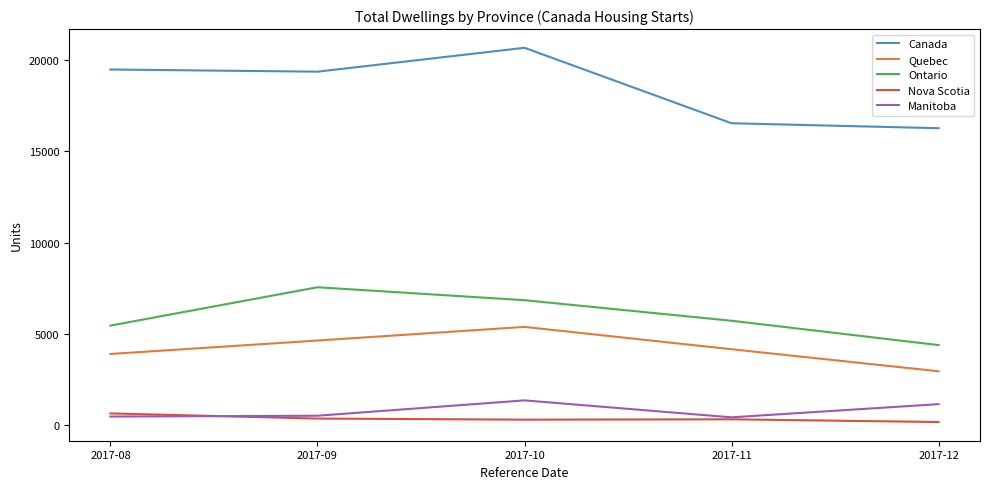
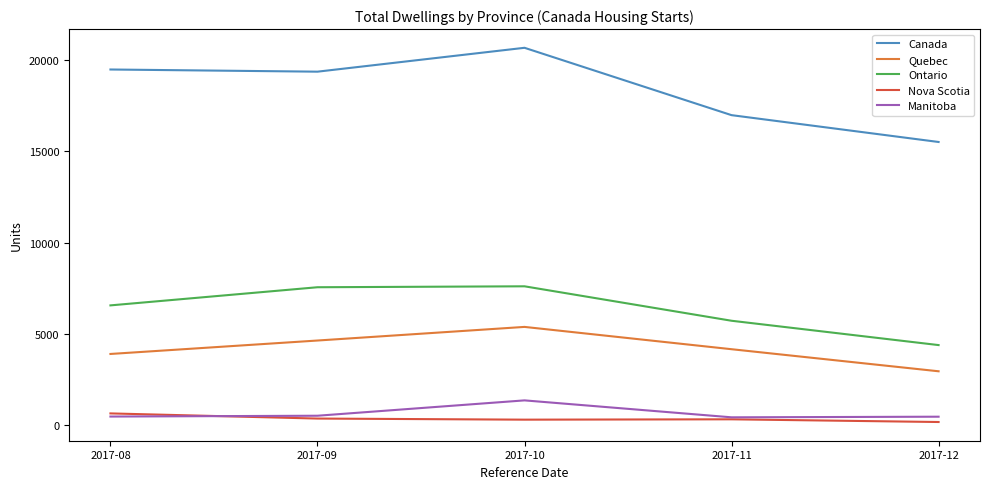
  {
    "Canada": {
      "2017-08": 19500,
      "2017-09": 19400,
      "2017-10": 20700,
-     "2017-11": 16500,
-     "2017-12": 16300
+     "2017-11": 17000,
+     "2017-12": 15500
    },
    "Ontario": {
-     "2017-08": 5500,
+     "2017-08": 6600,
      "2017-09": 7600,
-     "2017-10": 6800,
+     "2017-10": 7600,
      "2017-11": 5700,
      "2017-12": 4400
    },
    "Manitoba": {
      "2017-08": 500,
      "2017-09": 500,
      "2017-10": 1400,
-     "2017-12": 1200
+     "2017-12": 500
    }
  }
